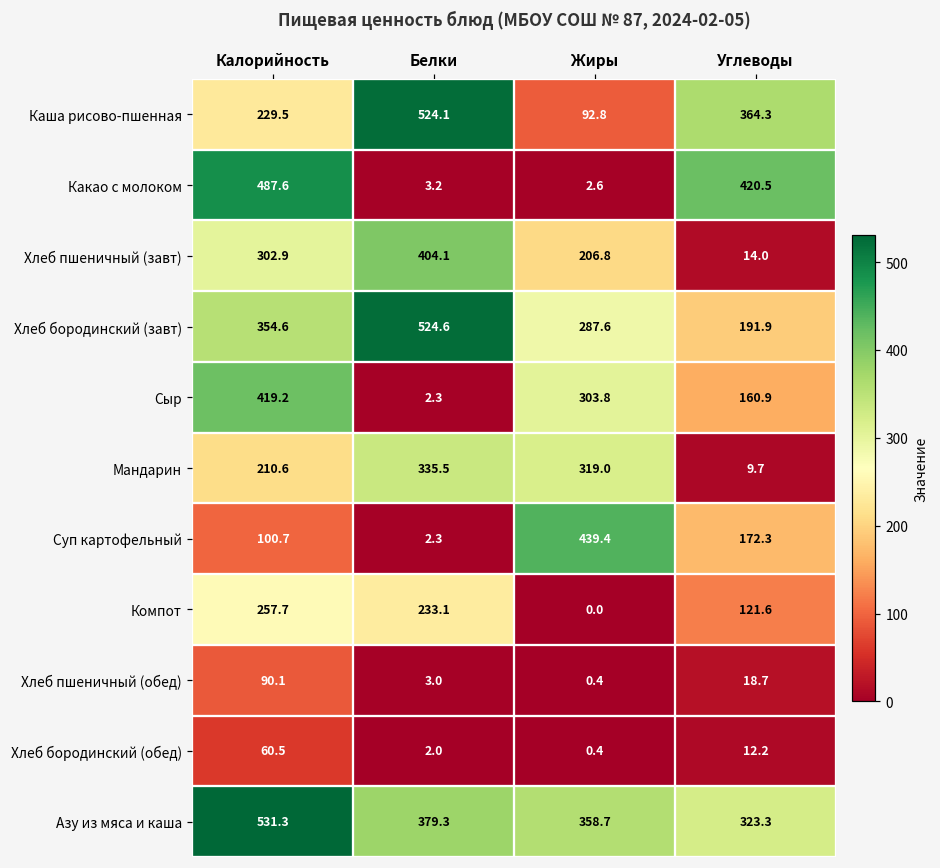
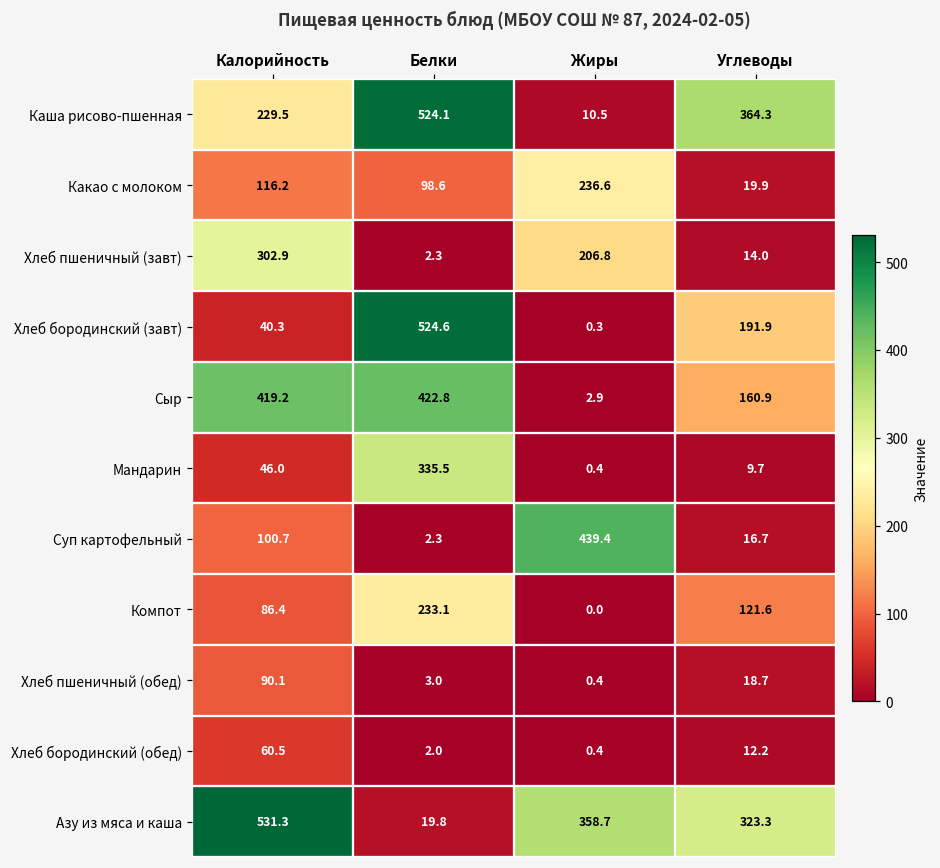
  {
    "Каша рисово-пшенная": {
      "Калорийность": 229.5,
      "Белки": 524.1,
-     "Жиры": 92.8,
+     "Жиры": 10.5,
      "Углеводы": 364.3
    },
    "Какао с молоком": {
-     "Калорийность": 487.6,
-     "Белки": 3.2,
-     "Жиры": 2.6,
-     "Углеводы": 420.5
+     "Калорийность": 116.2,
+     "Белки": 98.6,
+     "Жиры": 236.6,
+     "Углеводы": 19.9
    },
    "Хлеб пшеничный (завт)": {
      "Калорийность": 302.9,
-     "Белки": 404.1,
+     "Белки": 2.3,
      "Жиры": 206.8,
      "Углеводы": 14.0
    },
    "Хлеб бородинский (завт)": {
-     "Калорийность": 354.6,
+     "Калорийность": 40.3,
      "Белки": 524.6,
-     "Жиры": 287.6,
+     "Жиры": 0.3,
      "Углеводы": 191.9
    },
    "Сыр": {
      "Калорийность": 419.2,
-     "Белки": 2.3,
-     "Жиры": 303.8,
+     "Белки": 422.8,
+     "Жиры": 2.9,
      "Углеводы": 160.9
    },
    "Мандарин": {
-     "Калорийность": 210.6,
+     "Калорийность": 46.0,
      "Белки": 335.5,
-     "Жиры": 319.0,
+     "Жиры": 0.4,
      "Углеводы": 9.7
    },
    "Суп картофельный": {
      "Калорийность": 100.7,
      "Белки": 2.3,
      "Жиры": 439.4,
-     "Углеводы": 172.3
+     "Углеводы": 16.7
    },
    "Компот": {
-     "Калорийность": 257.7,
+     "Калорийность": 86.4,
      "Белки": 233.1,
      "Жиры": 0.0,
      "Углеводы": 121.6
    },
    "Хлеб пшеничный (обед)": {
      "Калорийность": 90.1,
      "Белки": 3.0,
      "Жиры": 0.4,
      "Углеводы": 18.7
    },
    "Хлеб бородинский (обед)": {
      "Калорийность": 60.5,
      "Белки": 2.0,
      "Жиры": 0.4,
      "Углеводы": 12.2
    },
    "Азу из мяса и каша": {
      "Калорийность": 531.3,
-     "Белки": 379.3,
+     "Белки": 19.8,
      "Жиры": 358.7,
      "Углеводы": 323.3
    }
  }
